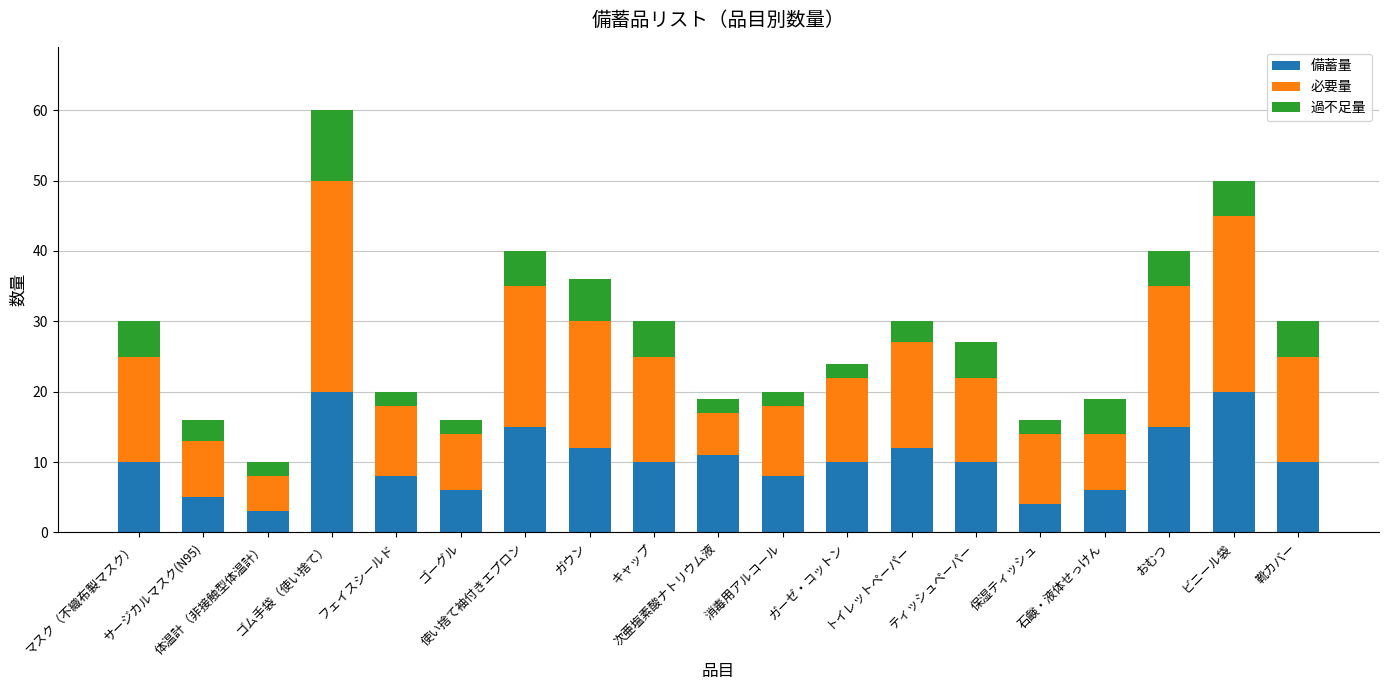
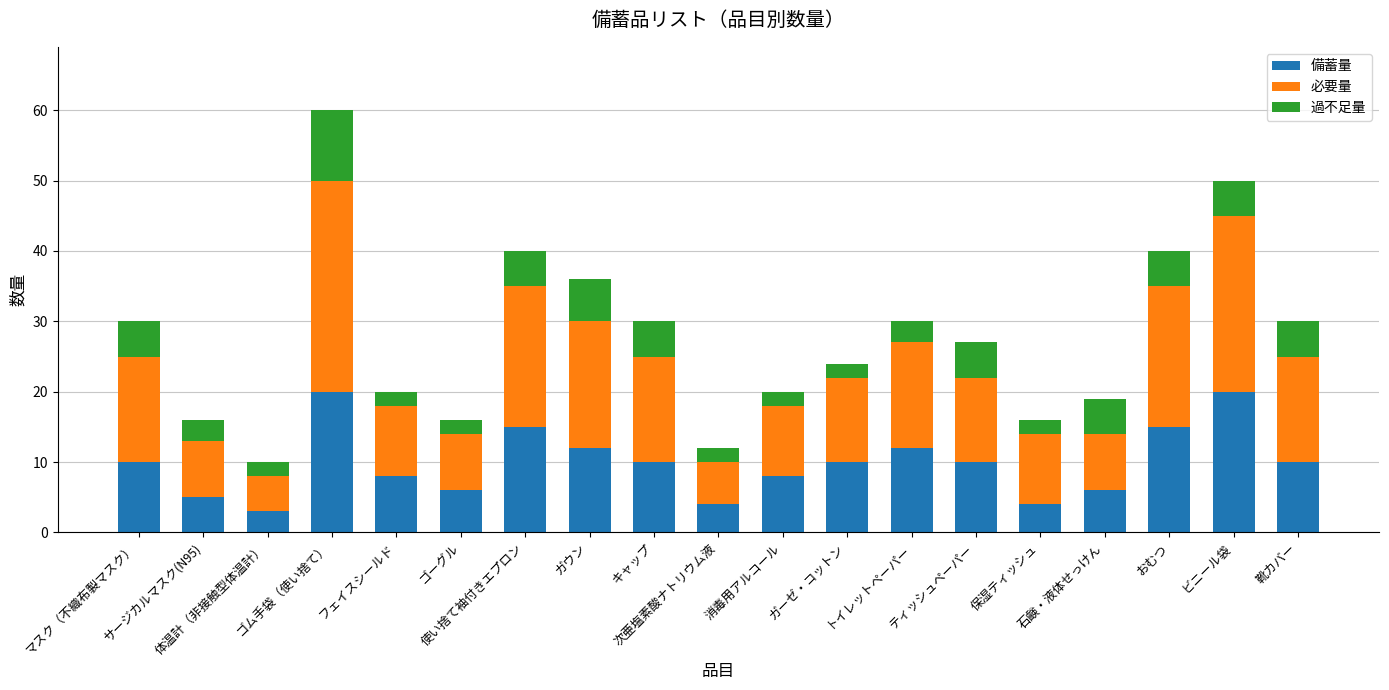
  {
    "備蓄量": {
      "マスク（不織布製マスク）": 10,
      "サージカルマスク(N95)": 5,
      "体温計（非接触型体温計）": 3,
      "ゴム手袋（使い捨て）": 20,
      "フェイスシールド": 8,
      "ゴーグル": 6,
      "使い捨て袖付きエプロン": 15,
      "ガウン": 12,
      "キャップ": 10,
-     "次亜塩素酸ナトリウム液": 11,
+     "次亜塩素酸ナトリウム液": 4,
      "消毒用アルコール": 8,
      "ガーゼ・コットン": 10,
      "トイレットペーパー": 12,
      "ティッシュペーパー": 10,
      "保湿ティッシュ": 4,
      "石鹸・液体せっけん": 6,
      "おむつ": 15,
      "ビニール袋": 20,
      "靴カバー": 10
    },
    "必要量": {
      "マスク（不織布製マスク）": 15,
      "サージカルマスク(N95)": 8,
      "体温計（非接触型体温計）": 5,
      "ゴム手袋（使い捨て）": 30,
      "フェイスシールド": 10,
      "ゴーグル": 8,
      "使い捨て袖付きエプロン": 20,
      "ガウン": 18,
      "キャップ": 15,
      "次亜塩素酸ナトリウム液": 6,
      "消毒用アルコール": 10,
      "ガーゼ・コットン": 12,
      "トイレットペーパー": 15,
      "ティッシュペーパー": 12,
      "保湿ティッシュ": 10,
      "石鹸・液体せっけん": 8,
      "おむつ": 20,
      "ビニール袋": 25,
      "靴カバー": 15
    },
    "過不足量": {
      "マスク（不織布製マスク）": 5,
      "サージカルマスク(N95)": 3,
      "体温計（非接触型体温計）": 2,
      "ゴム手袋（使い捨て）": 10,
      "フェイスシールド": 2,
      "ゴーグル": 2,
      "使い捨て袖付きエプロン": 5,
      "ガウン": 6,
      "キャップ": 5,
      "次亜塩素酸ナトリウム液": 2,
      "消毒用アルコール": 2,
      "ガーゼ・コットン": 2,
      "トイレットペーパー": 3,
      "ティッシュペーパー": 5,
      "保湿ティッシュ": 2,
      "石鹸・液体せっけん": 5,
      "おむつ": 5,
      "ビニール袋": 5,
      "靴カバー": 5
    }
  }
